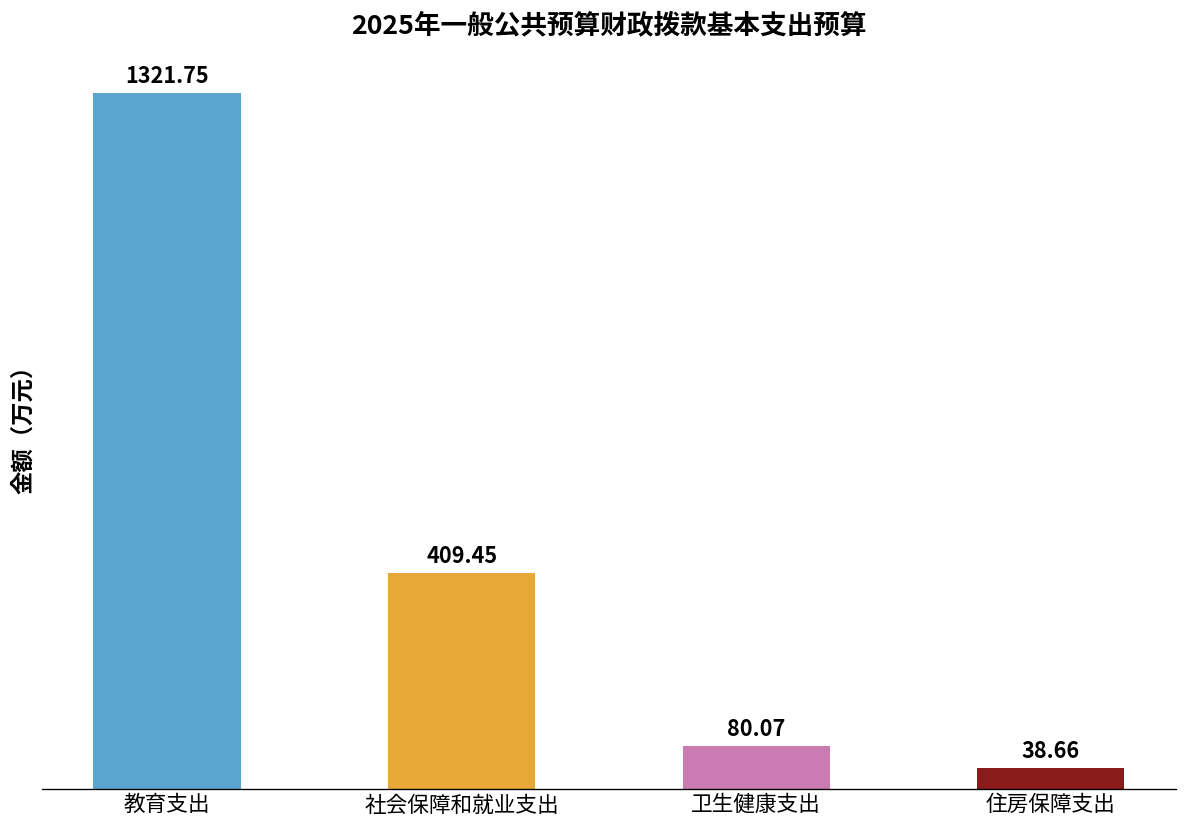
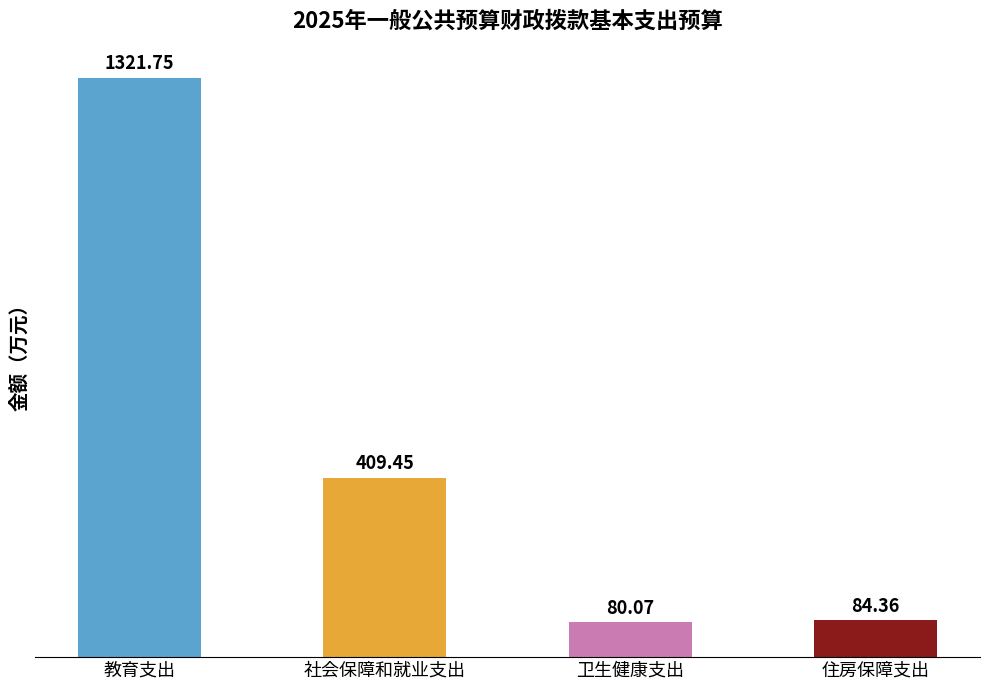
  {
    "教育支出": 1321.75,
    "社会保障和就业支出": 409.45,
    "卫生健康支出": 80.07,
-   "住房保障支出": 38.66
+   "住房保障支出": 84.36
  }
